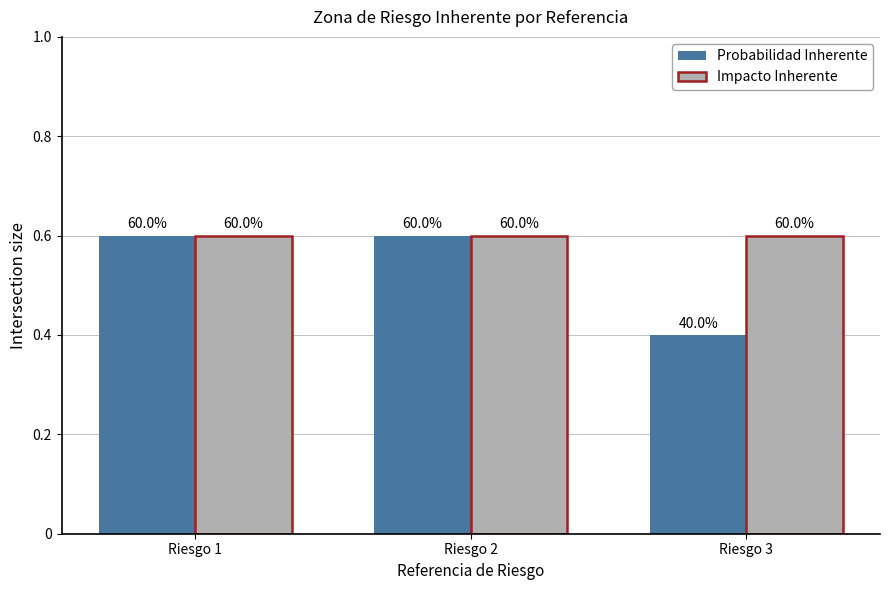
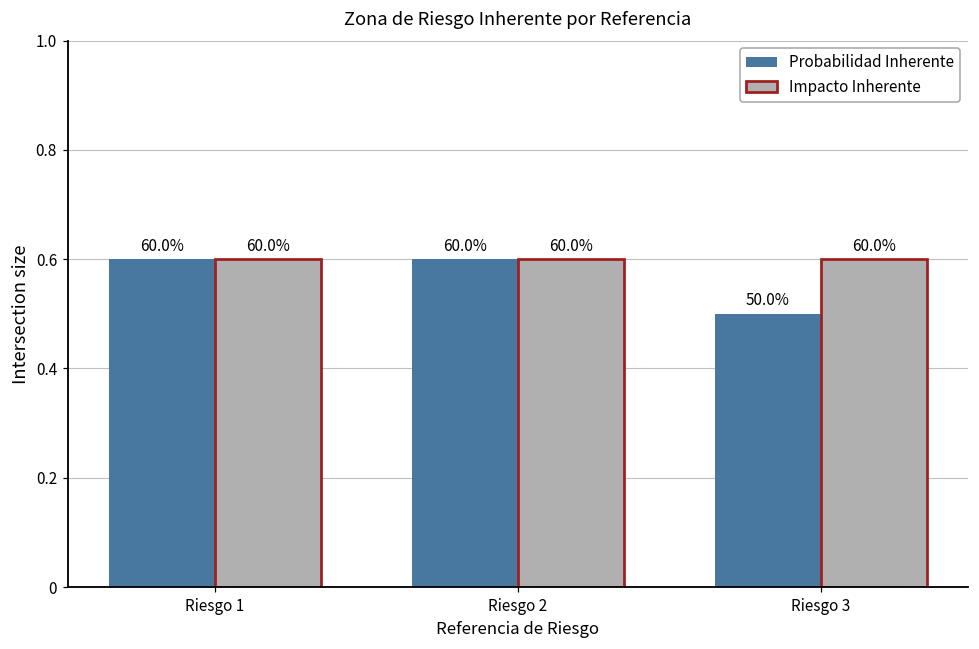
  {
    "Probabilidad Inherente": {
      "Riesgo 1": "60.0%",
      "Riesgo 2": "60.0%",
-     "Riesgo 3": "40.0%"
+     "Riesgo 3": "50.0%"
    },
    "Impacto Inherente": {
      "Riesgo 1": "60.0%",
      "Riesgo 2": "60.0%",
      "Riesgo 3": "60.0%"
    }
  }
